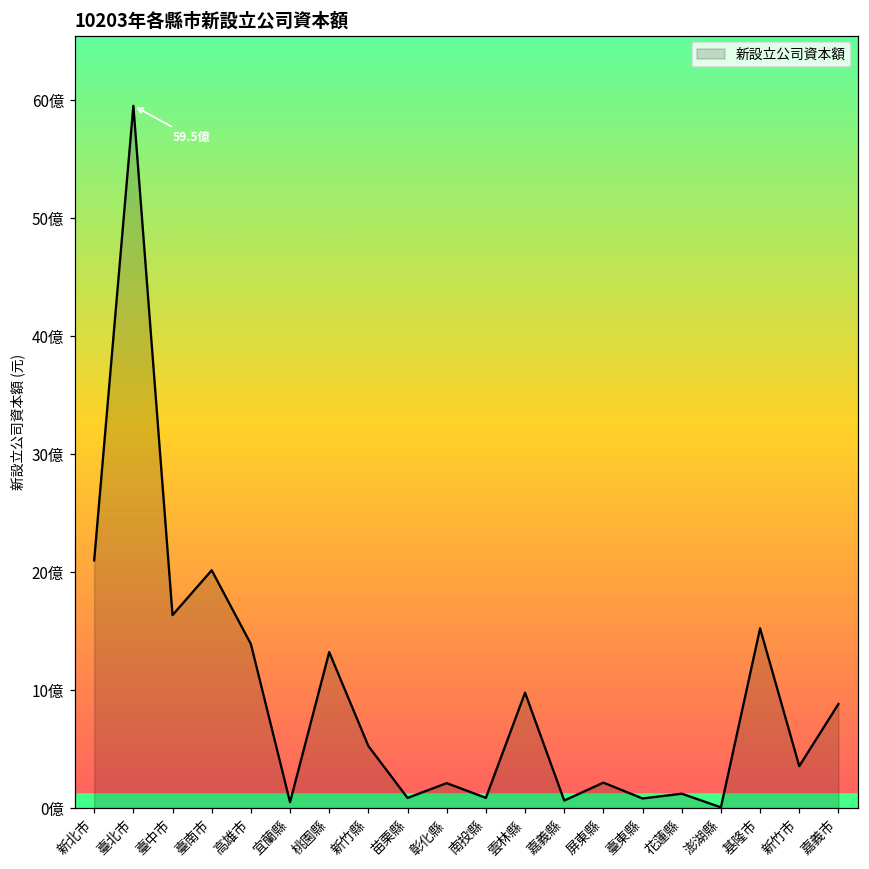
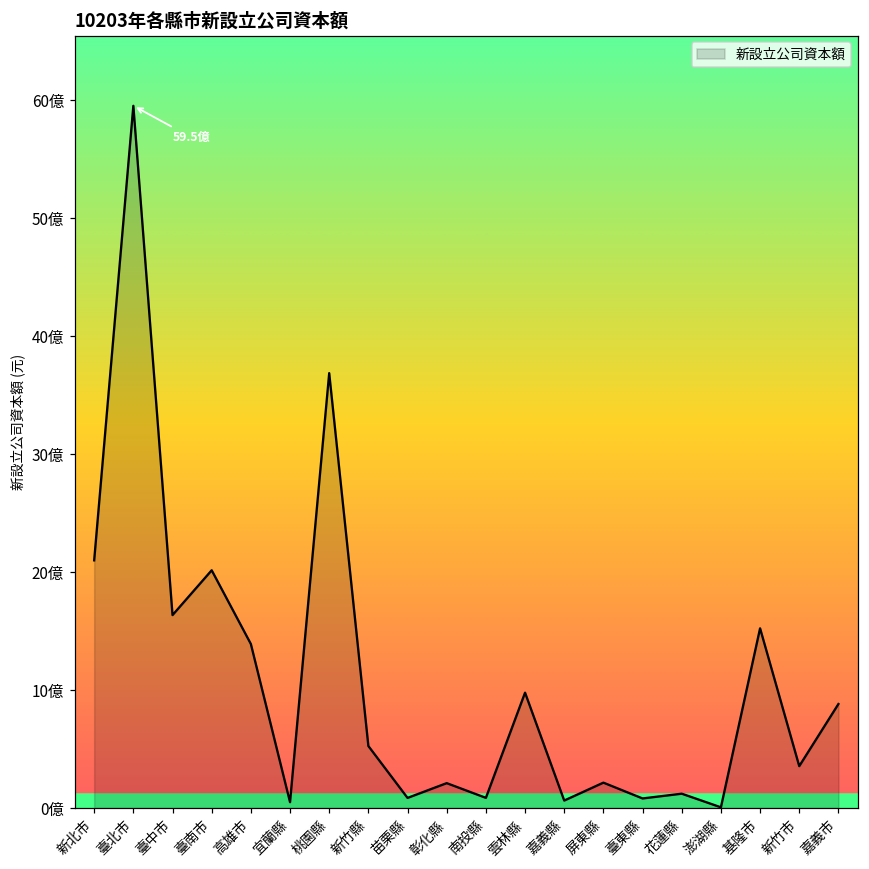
  {
    "新北市": "21.0億",
    "臺中市": "16.4億",
    "臺南市": "20.1億",
    "高雄市": "13.9億",
-   "桃園縣": "13.2億",
+   "桃園縣": "36.9億",
    "新竹縣": "5.3億",
    "彰化縣": "2.1億",
    "雲林縣": "9.8億",
    "屏東縣": "2.2億",
    "花蓮縣": "1.2億",
    "基隆市": "15.2億",
    "新竹市": "3.6億",
    "嘉義市": "8.8億"
  }
